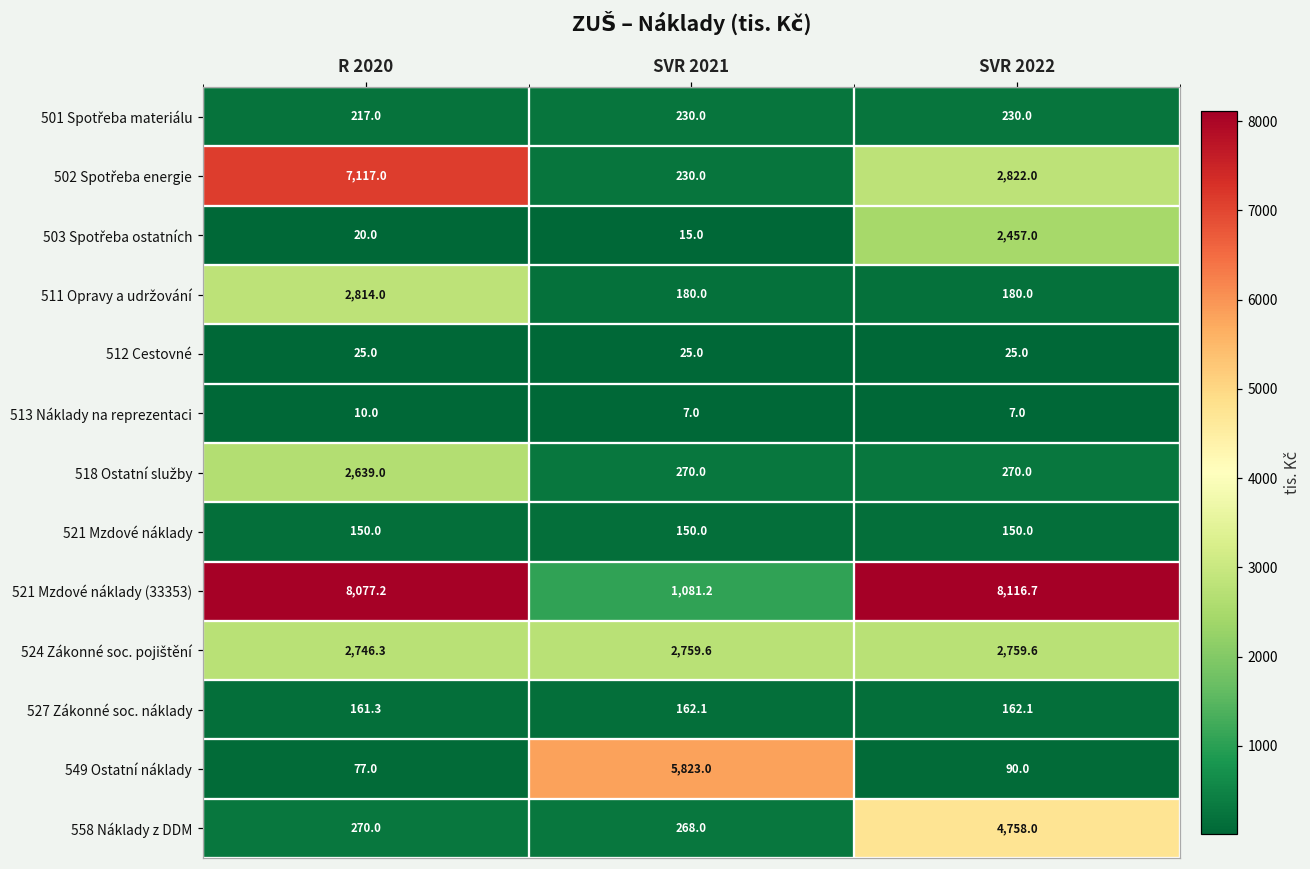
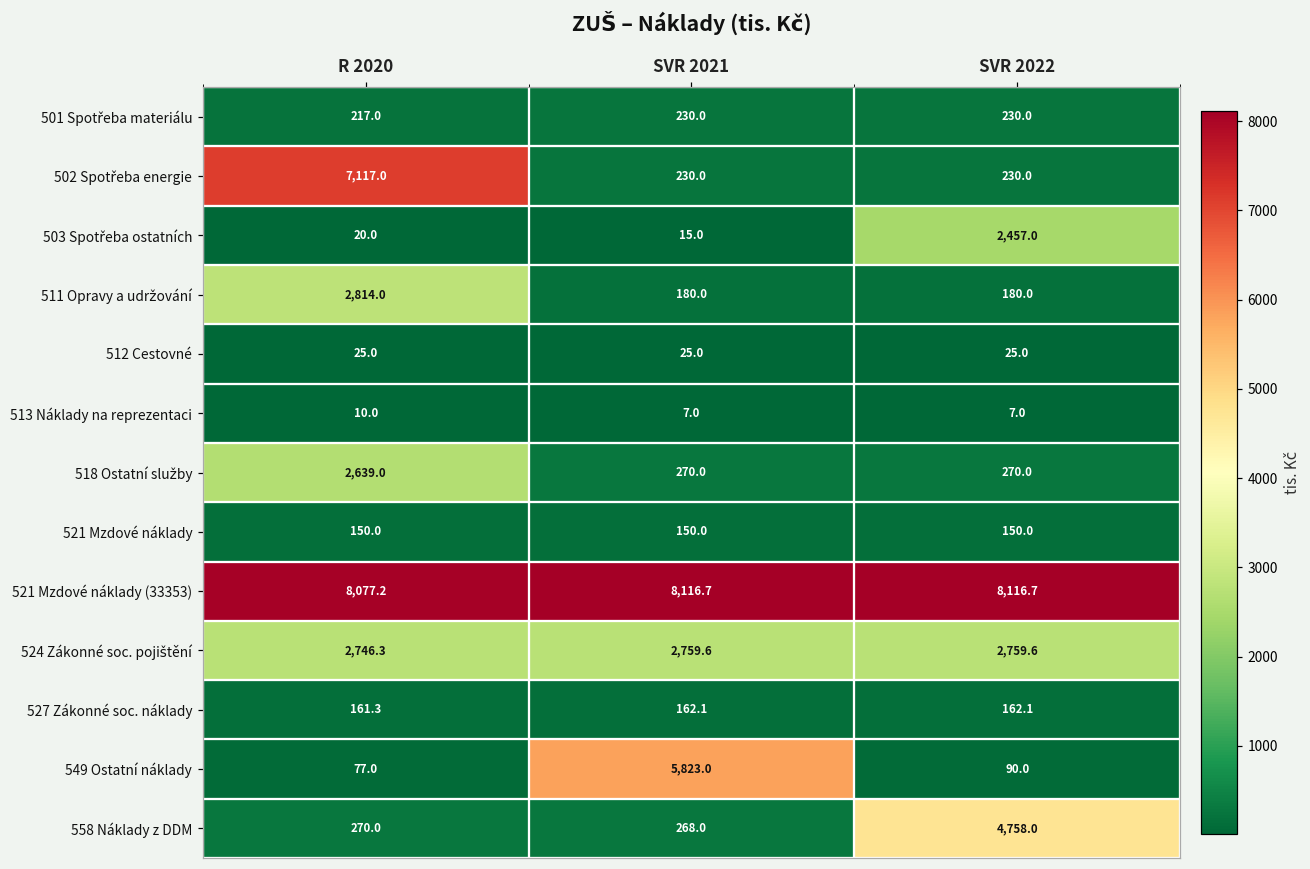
  {
    "501 Spotřeba materiálu": {
      "R 2020": "217.0",
      "SVR 2021": "230.0",
      "SVR 2022": "230.0"
    },
    "502 Spotřeba energie": {
      "R 2020": "7,117.0",
      "SVR 2021": "230.0",
-     "SVR 2022": "2,822.0"
+     "SVR 2022": "230.0"
    },
    "503 Spotřeba ostatních": {
      "R 2020": "20.0",
      "SVR 2021": "15.0",
      "SVR 2022": "2,457.0"
    },
    "511 Opravy a udržování": {
      "R 2020": "2,814.0",
      "SVR 2021": "180.0",
      "SVR 2022": "180.0"
    },
    "512 Cestovné": {
      "R 2020": "25.0",
      "SVR 2021": "25.0",
      "SVR 2022": "25.0"
    },
    "513 Náklady na reprezentaci": {
      "R 2020": "10.0",
      "SVR 2021": "7.0",
      "SVR 2022": "7.0"
    },
    "518 Ostatní služby": {
      "R 2020": "2,639.0",
      "SVR 2021": "270.0",
      "SVR 2022": "270.0"
    },
    "521 Mzdové náklady": {
      "R 2020": "150.0",
      "SVR 2021": "150.0",
      "SVR 2022": "150.0"
    },
    "521 Mzdové náklady (33353)": {
      "R 2020": "8,077.2",
-     "SVR 2021": "1,081.2",
+     "SVR 2021": "8,116.7",
      "SVR 2022": "8,116.7"
    },
    "524 Zákonné soc. pojištění": {
      "R 2020": "2,746.3",
      "SVR 2021": "2,759.6",
      "SVR 2022": "2,759.6"
    },
    "527 Zákonné soc. náklady": {
      "R 2020": "161.3",
      "SVR 2021": "162.1",
      "SVR 2022": "162.1"
    },
    "549 Ostatní náklady": {
      "R 2020": "77.0",
      "SVR 2021": "5,823.0",
      "SVR 2022": "90.0"
    },
    "558 Náklady z DDM": {
      "R 2020": "270.0",
      "SVR 2021": "268.0",
      "SVR 2022": "4,758.0"
    }
  }
